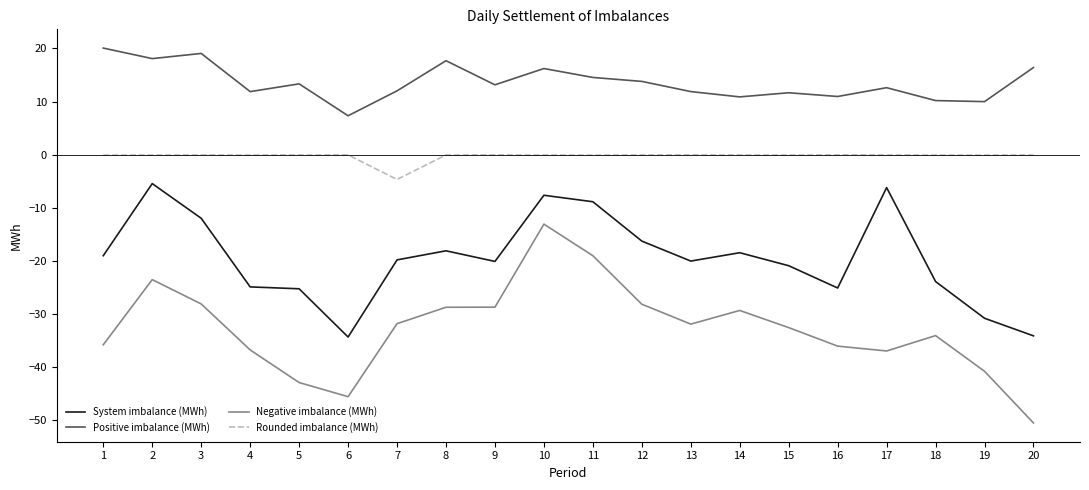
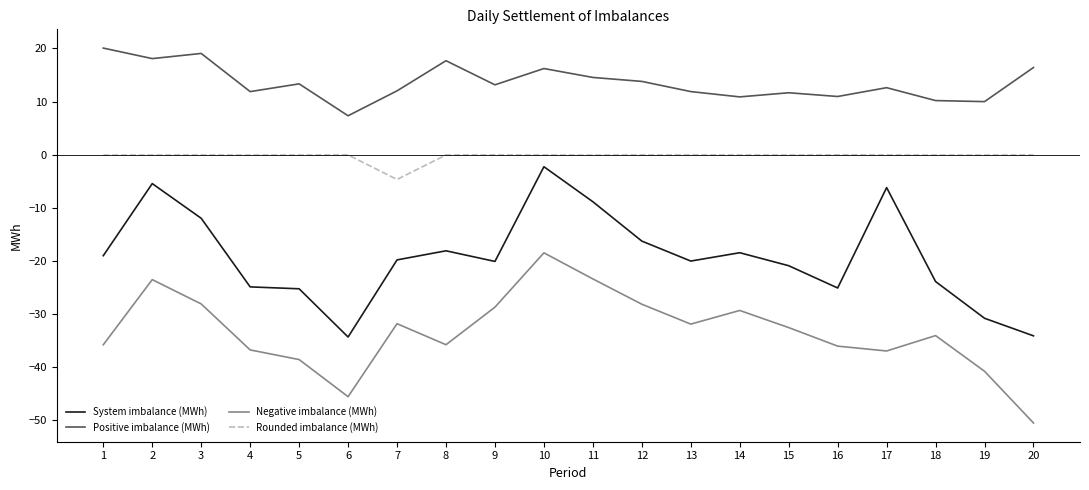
  {
    "System imbalance (MWh)": {
      "1": -19,
      "2": -5,
      "3": -12,
      "4": -25,
      "5": -25,
      "6": -34,
      "7": -20,
      "8": -18,
      "9": -20,
-     "10": -8,
+     "10": -2,
      "11": -9,
      "12": -16,
      "13": -20,
      "14": -18,
      "15": -21,
      "16": -25,
      "17": -6,
      "18": -24,
      "19": -31,
      "20": -34
    },
    "Positive imbalance (MWh)": {
      "1": 20,
      "2": 18,
      "3": 19,
      "4": 12,
      "5": 13,
      "6": 7,
      "7": 12,
      "8": 18,
      "9": 13,
      "10": 16,
      "11": 15,
      "12": 14,
      "13": 12,
      "14": 11,
      "15": 12,
      "16": 11,
      "17": 13,
      "18": 10,
      "19": 10,
      "20": 16
    },
    "Negative imbalance (MWh)": {
      "1": -36,
      "2": -24,
      "3": -28,
      "4": -37,
-     "5": -43,
+     "5": -39,
      "6": -46,
      "7": -32,
-     "8": -29,
+     "8": -36,
      "9": -29,
-     "10": -13,
-     "11": -19,
+     "10": -18,
+     "11": -23,
      "12": -28,
      "13": -32,
      "14": -29,
      "15": -33,
      "16": -36,
      "17": -37,
      "18": -34,
      "19": -41,
      "20": -51
    },
    "Rounded imbalance (MWh)": {
      "1": 0,
      "2": 0,
      "3": 0,
      "4": 0,
      "5": 0,
      "6": 0,
      "7": -5,
      "8": 0,
      "9": 0,
      "10": 0,
      "11": 0,
      "12": 0,
      "13": 0,
      "14": 0,
      "15": 0,
      "16": 0,
      "17": 0,
      "18": 0,
      "19": 0,
      "20": 0
    }
  }
